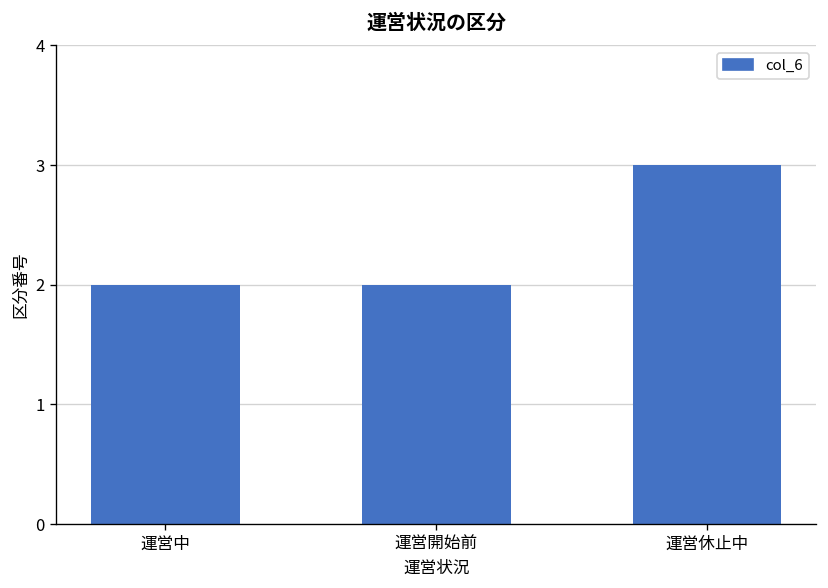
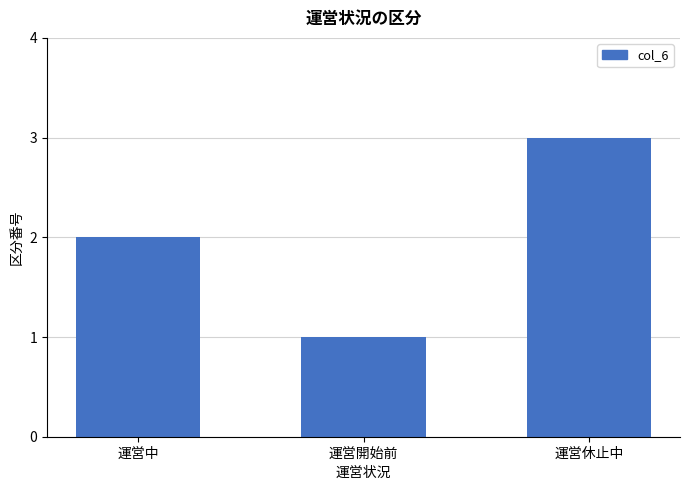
  {
    "運営中": 2,
-   "運営開始前": 2,
+   "運営開始前": 1,
    "運営休止中": 3
  }
